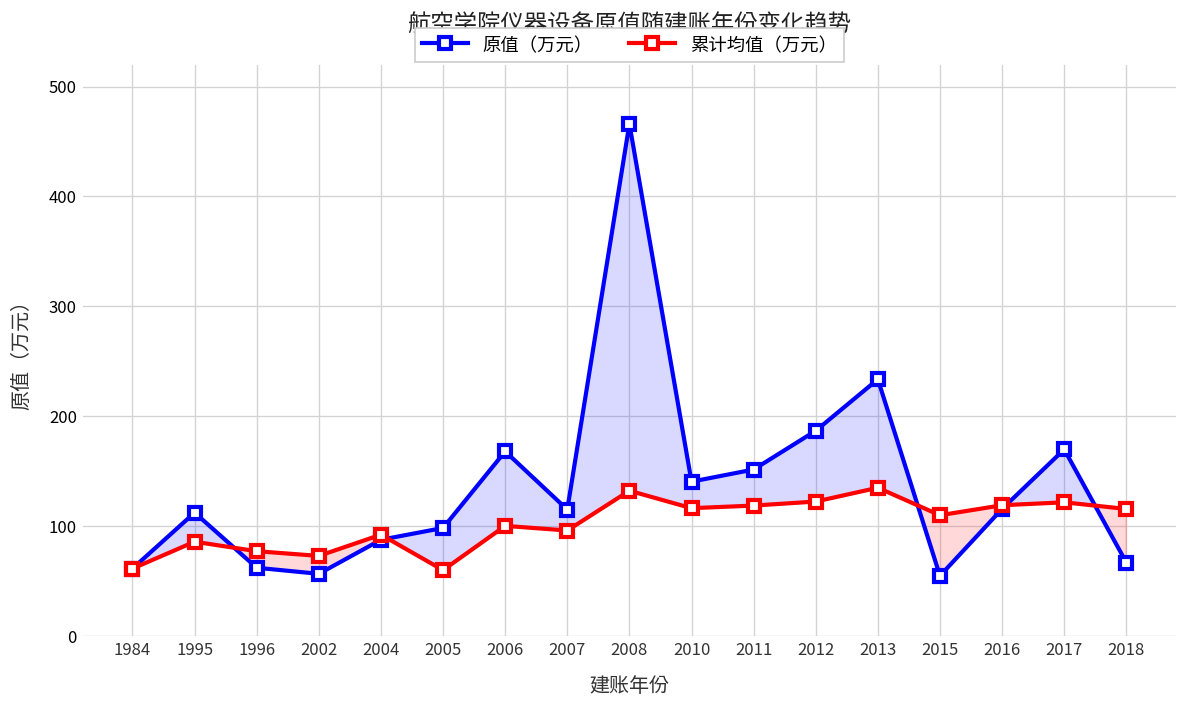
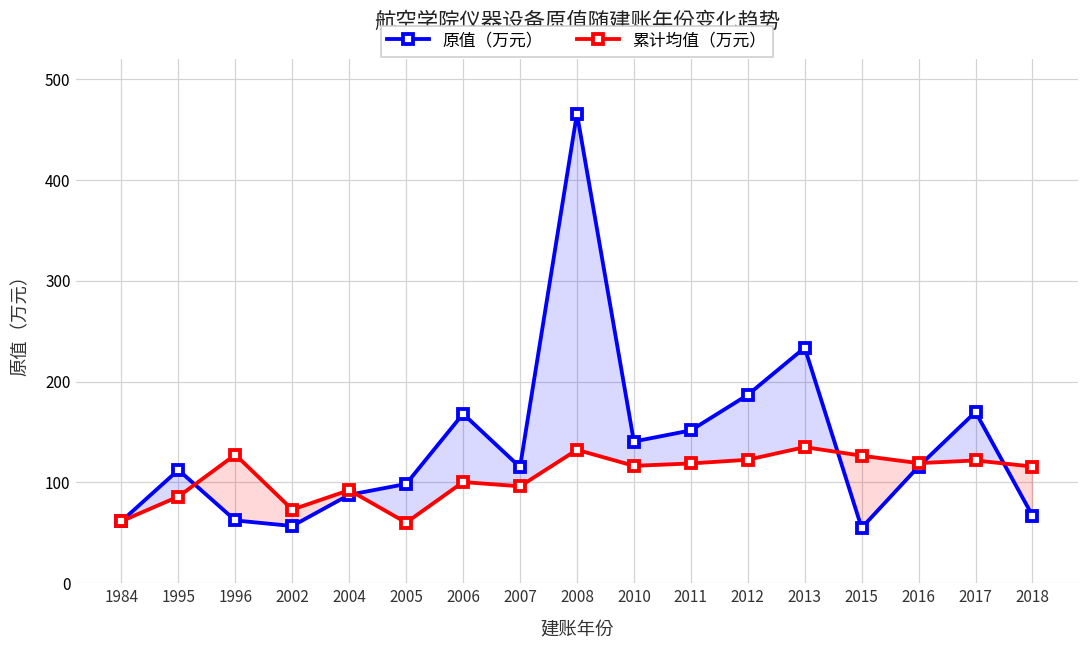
  {
    "原值（万元）": {
      "1995": 110,
      "1996": 60,
      "2002": 60,
      "2004": 90,
      "2005": 100,
      "2006": 170,
      "2007": 120,
      "2008": 470,
      "2010": 140,
      "2011": 150,
      "2012": 190,
      "2013": 230,
      "2015": 60,
      "2016": 120,
      "2017": 170,
      "2018": 70
    },
    "累计均值（万元）": {
      "1995": 90,
-     "1996": 80,
+     "1996": 130,
      "2002": 70,
      "2004": 90,
      "2005": 60,
      "2006": 100,
      "2007": 100,
      "2008": 130,
      "2010": 120,
      "2011": 120,
      "2012": 120,
      "2013": 140,
-     "2015": 110,
+     "2015": 130,
      "2016": 120,
      "2017": 120,
      "2018": 120
    }
  }
